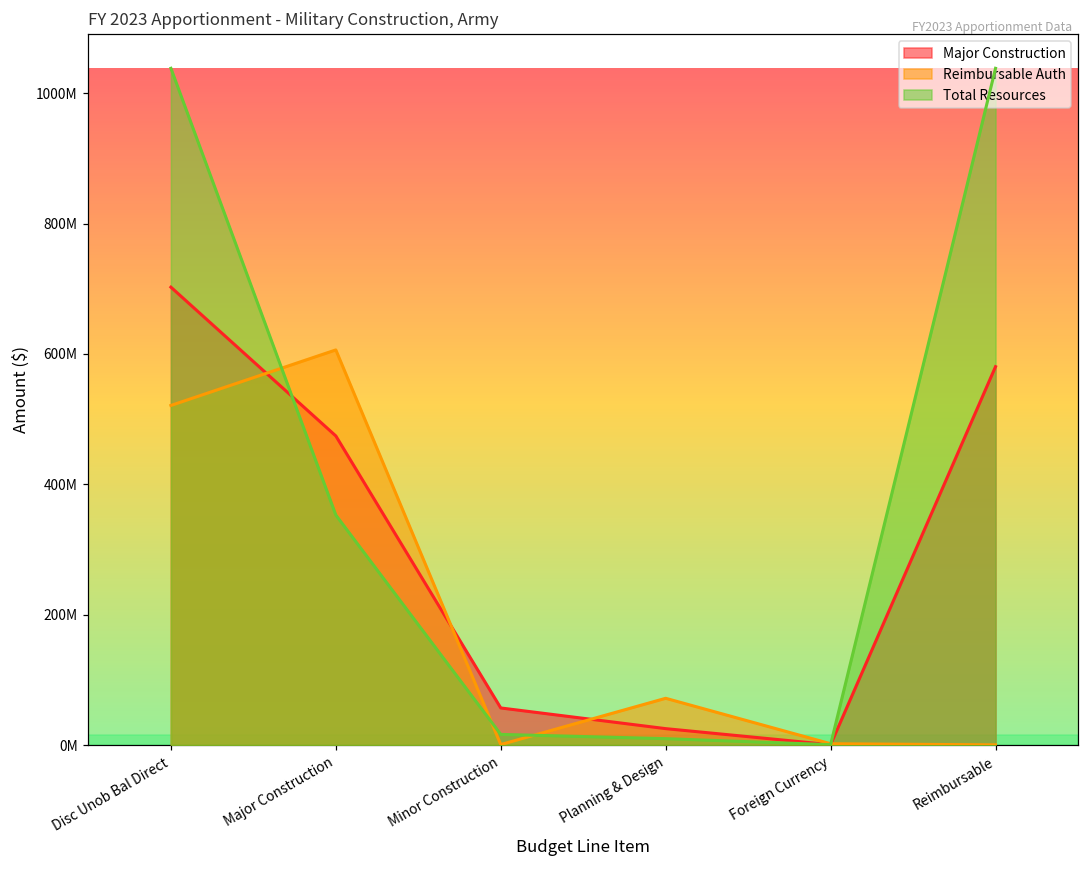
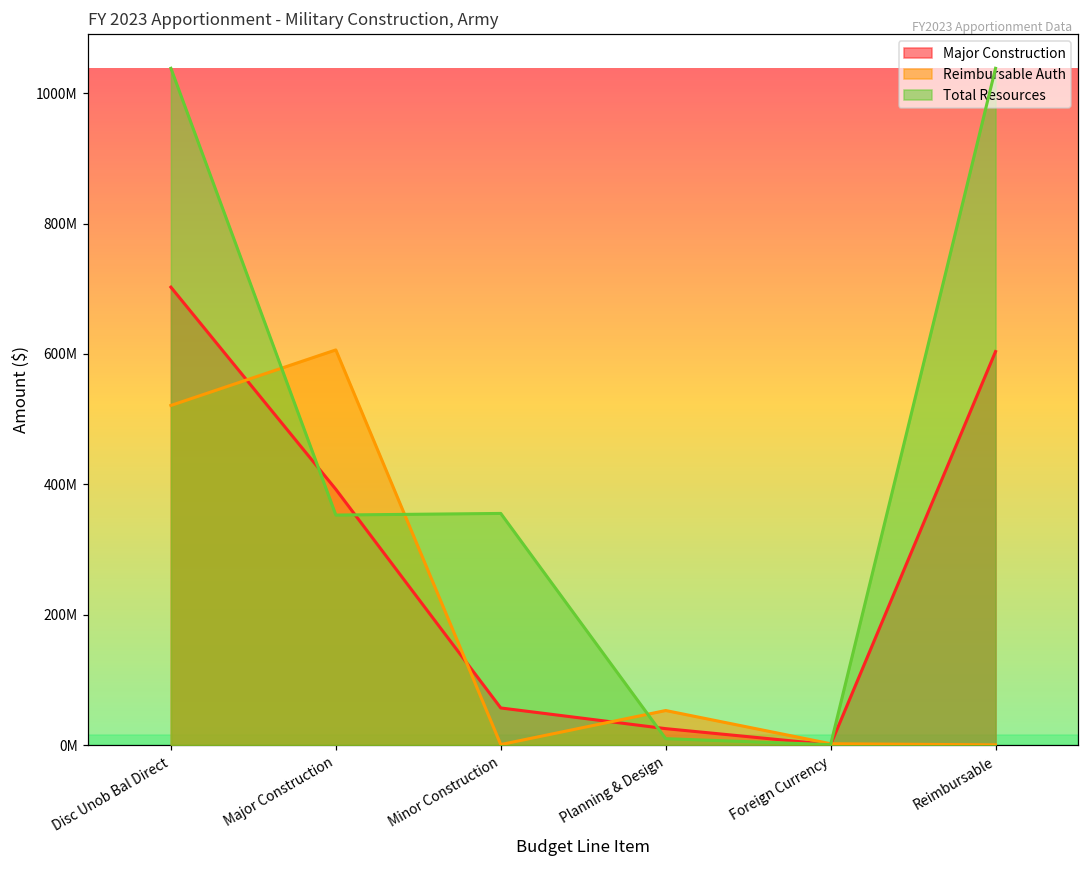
  {
    "Major Construction": {
      "Disc Unob Bal Direct": 700000000,
-     "Major Construction": 470000000,
+     "Major Construction": 390000000,
      "Minor Construction": 60000000,
      "Planning & Design": 30000000,
-     "Reimbursable": 580000000
+     "Reimbursable": 600000000
    },
    "Reimbursable Auth": {
      "Disc Unob Bal Direct": 520000000,
      "Major Construction": 610000000,
      "Minor Construction": 0,
-     "Planning & Design": 70000000,
+     "Planning & Design": 50000000,
      "Reimbursable": 0
    },
    "Total Resources": {
      "Disc Unob Bal Direct": 1040000000,
      "Major Construction": 350000000,
-     "Minor Construction": 20000000,
+     "Minor Construction": 360000000,
      "Planning & Design": 10000000
    }
  }
